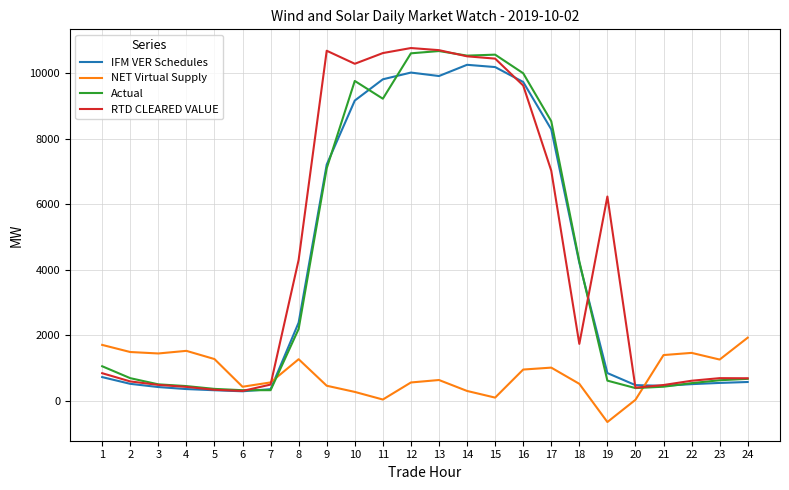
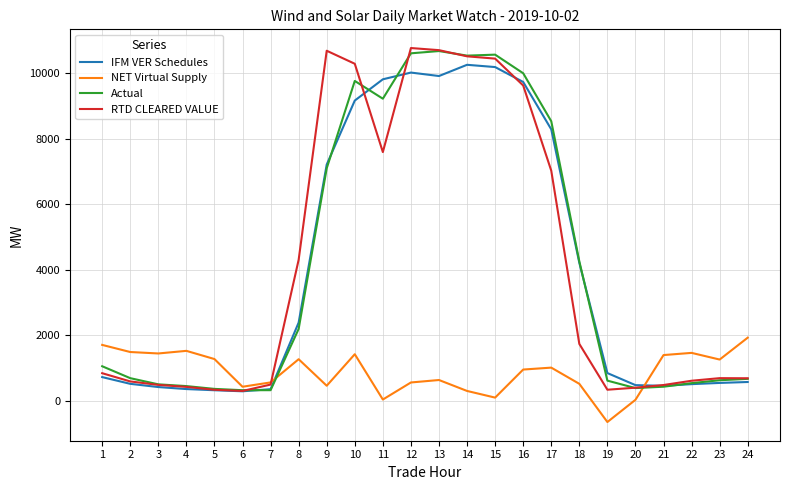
  {
    "IFM VER Schedules": {
      "1": 700,
      "8": 2400,
      "9": 7200,
      "10": 9200,
      "11": 9800,
      "12": 10000,
      "13": 9900,
      "14": 10300,
      "15": 10200,
      "16": 9700,
      "17": 8300,
      "19": 900,
      "20": 500,
      "23": 600,
      "24": 600
    },
    "NET Virtual Supply": {
      "1": 1700,
      "2": 1500,
      "3": 1500,
      "4": 1500,
      "5": 1300,
      "6": 400,
      "8": 1300,
      "9": 500,
-     "10": 300,
+     "10": 1400,
      "11": 0,
      "12": 600,
      "13": 600,
      "14": 300,
      "15": 100,
      "16": 1000,
      "17": 1000,
      "18": 500,
      "19": -600,
      "20": 0,
      "21": 1400,
      "22": 1500,
      "23": 1300,
      "24": 1900
    },
    "Actual": {
      "1": 1100,
      "2": 700,
      "8": 2200,
      "9": 7100,
      "10": 9800,
      "11": 9200,
      "12": 10600,
      "15": 10600,
      "16": 10000,
      "17": 8500,
      "19": 600
    },
    "RTD CLEARED VALUE": {
      "1": 800,
      "8": 4300,
      "9": 10700,
      "10": 10300,
-     "11": 10600,
+     "11": 7600,
      "12": 10800,
      "15": 10500,
      "16": 9600,
      "17": 7000,
      "18": 1700,
-     "19": 6200
+     "19": 300
    }
  }
